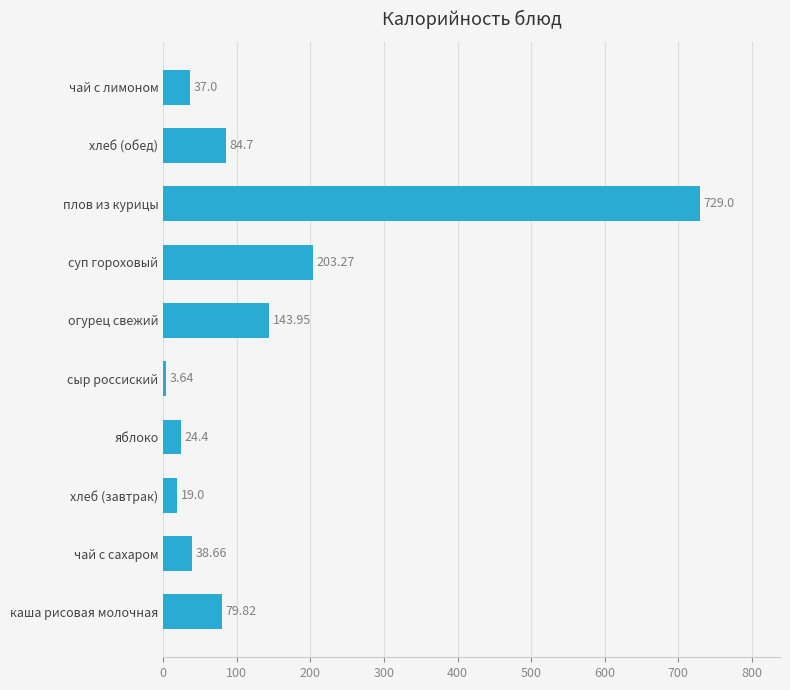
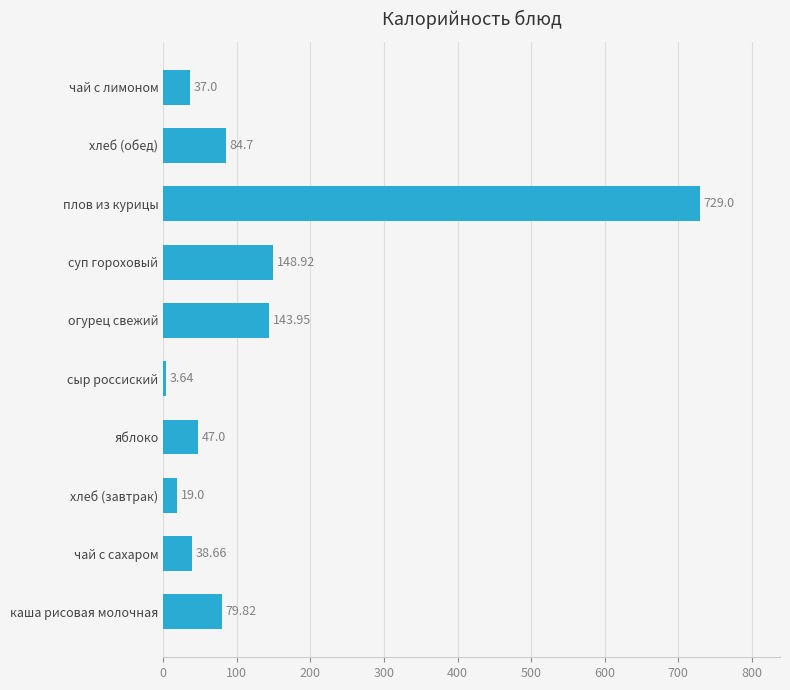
  {
    "чай с лимоном": 37.0,
    "хлеб (обед)": 84.7,
    "плов из курицы": 729.0,
-   "суп гороховый": 203.27,
+   "суп гороховый": 148.92,
    "огурец свежий": 143.95,
    "сыр россиский": 3.64,
-   "яблоко": 24.4,
+   "яблоко": 47.0,
    "хлеб (завтрак)": 19.0,
    "чай с сахаром": 38.66,
    "каша рисовая молочная": 79.82
  }
